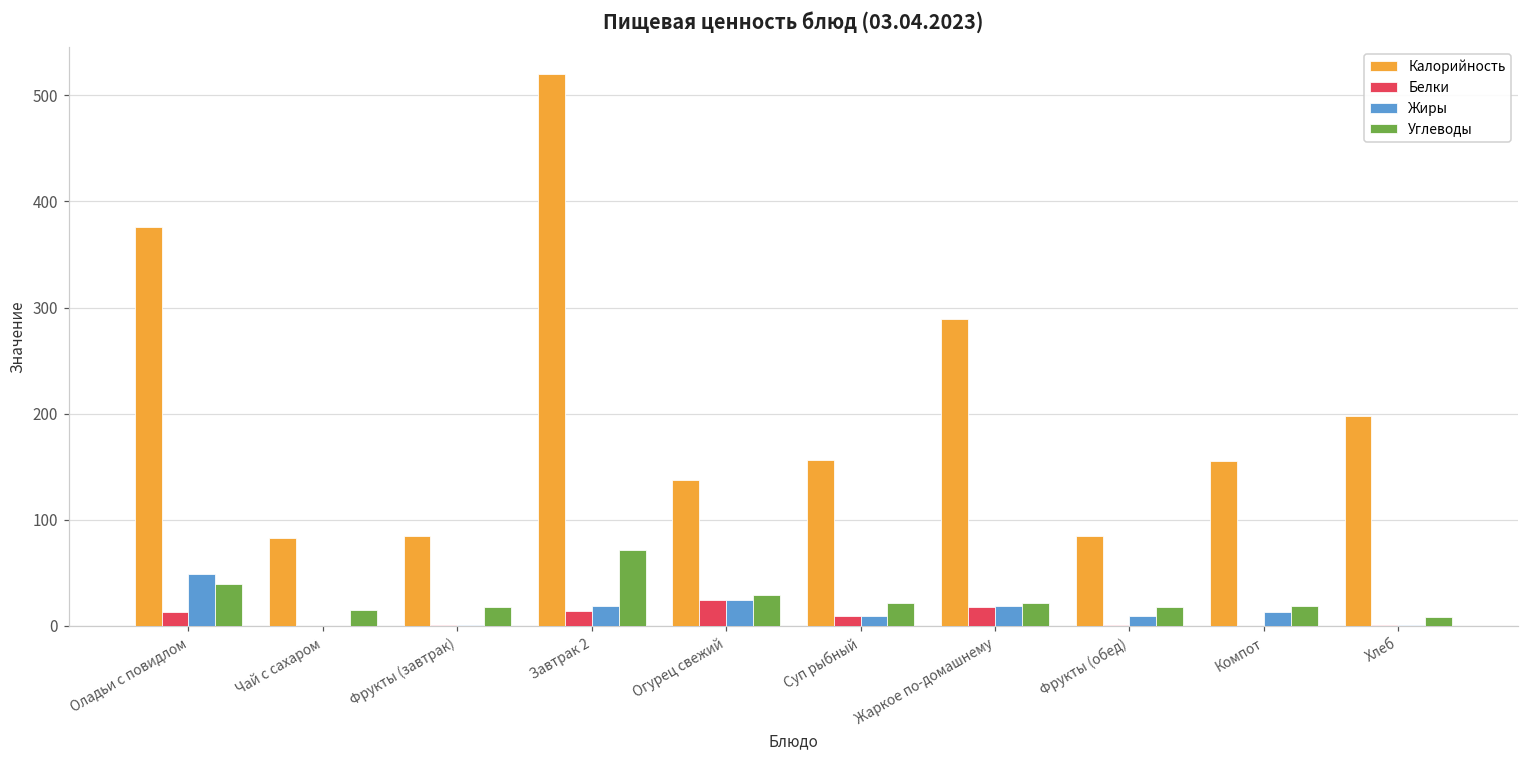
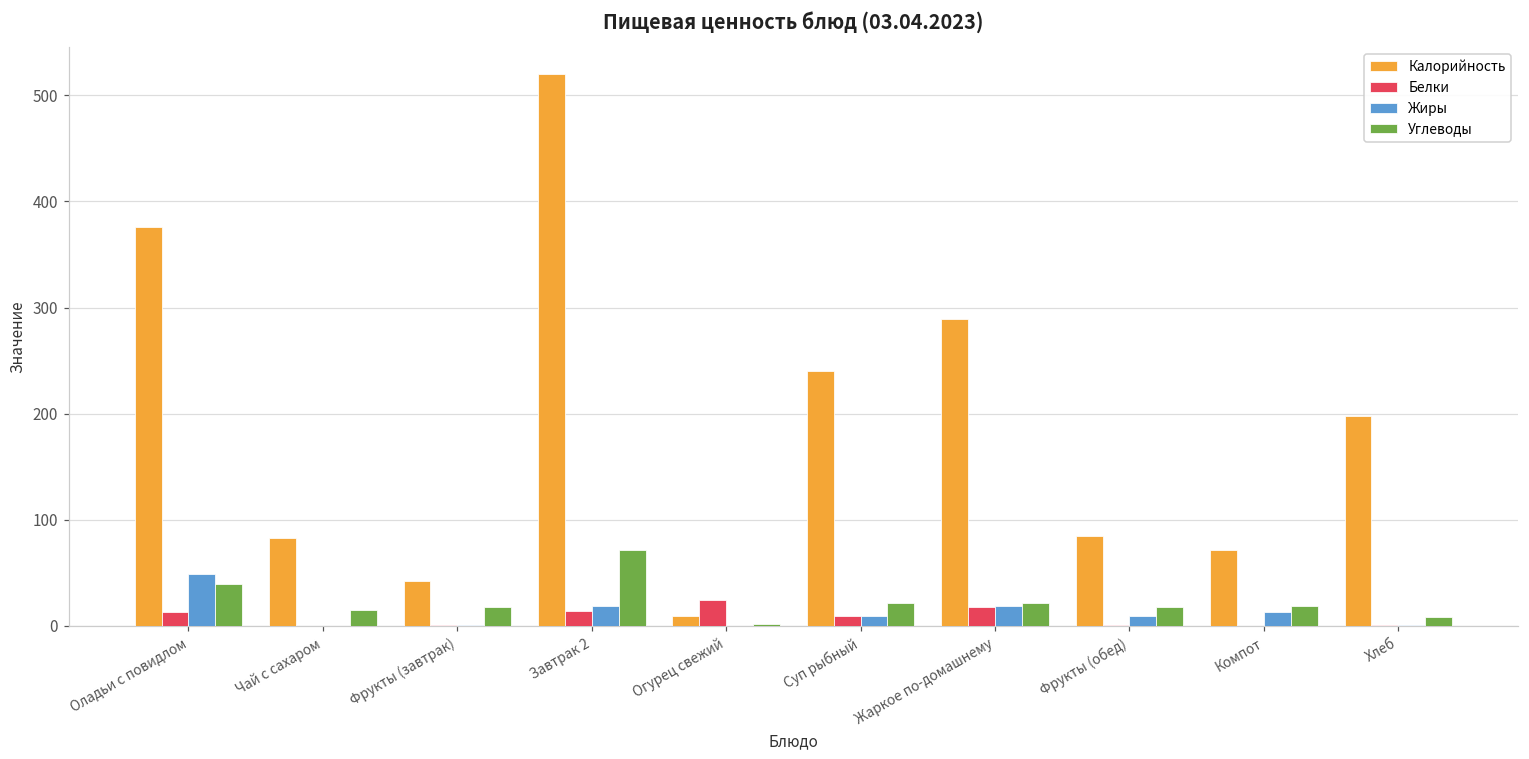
  {
    "Калорийность": {
      "Оладьи с повидлом": 380,
      "Чай с сахаром": 80,
-     "Фрукты (завтрак)": 80,
+     "Фрукты (завтрак)": 40,
      "Завтрак 2": 520,
-     "Огурец свежий": 140,
-     "Суп рыбный": 160,
+     "Огурец свежий": 10,
+     "Суп рыбный": 240,
      "Жаркое по-домашнему": 290,
      "Фрукты (обед)": 80,
-     "Компот": 160,
+     "Компот": 70,
      "Хлеб": 200
    },
    "Белки": {
      "Оладьи с повидлом": 10,
      "Завтрак 2": 10,
      "Огурец свежий": 20,
      "Суп рыбный": 10,
      "Жаркое по-домашнему": 20
    },
    "Жиры": {
      "Оладьи с повидлом": 50,
      "Чай с сахаром": 0,
      "Завтрак 2": 20,
-     "Огурец свежий": 20,
+     "Огурец свежий": 0,
      "Суп рыбный": 10,
      "Жаркое по-домашнему": 20,
      "Фрукты (обед)": 10,
      "Компот": 10
    },
    "Углеводы": {
      "Оладьи с повидлом": 40,
      "Чай с сахаром": 20,
      "Фрукты (завтрак)": 20,
      "Завтрак 2": 70,
-     "Огурец свежий": 30,
+     "Огурец свежий": 0,
      "Суп рыбный": 20,
      "Жаркое по-домашнему": 20,
      "Фрукты (обед)": 20,
      "Компот": 20,
      "Хлеб": 10
    }
  }
